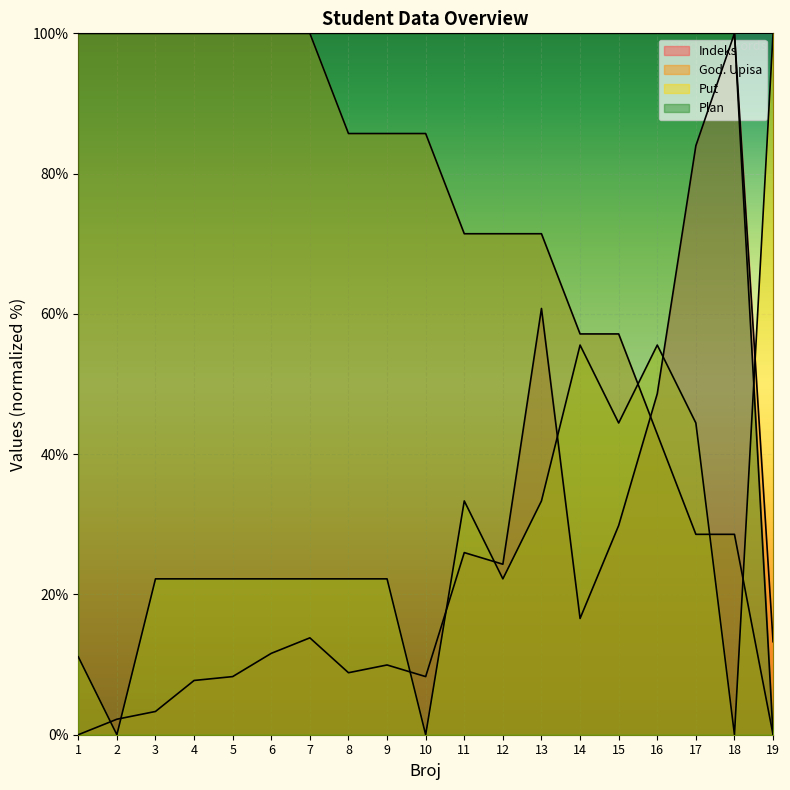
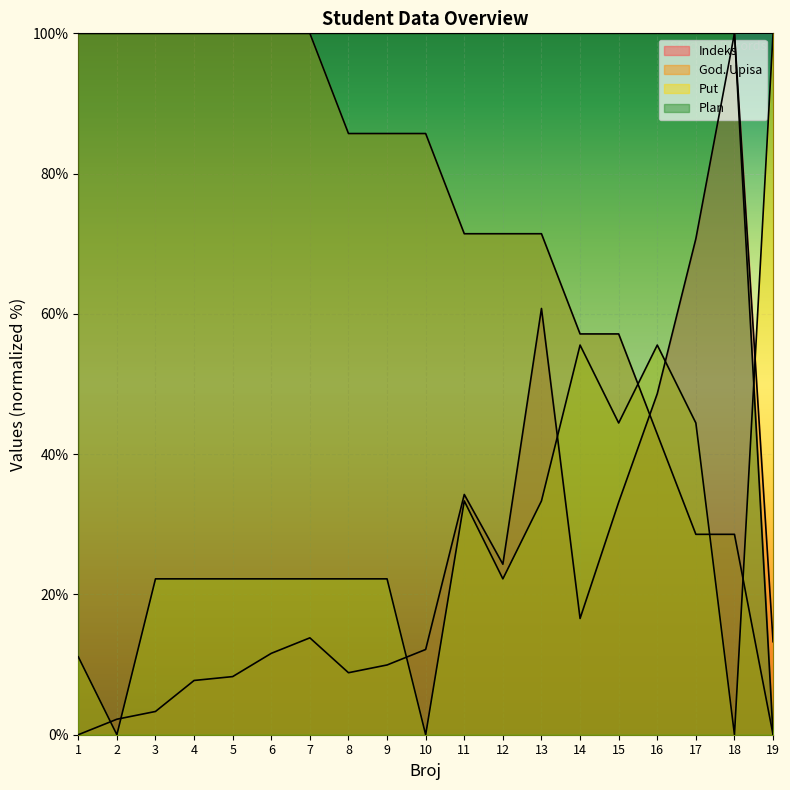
  {
    "Indeks": {
      "1": "0%",
      "2": "2%",
      "3": "3%",
      "4": "8%",
      "5": "8%",
      "6": "12%",
      "7": "14%",
      "8": "9%",
      "9": "10%",
-     "10": "8%",
-     "11": "26%",
+     "10": "12%",
+     "11": "34%",
      "12": "24%",
      "13": "61%",
      "14": "17%",
-     "15": "30%",
+     "15": "33%",
      "16": "49%",
-     "17": "84%",
+     "17": "71%",
      "19": "13%"
    },
    "Plan": {
      "8": "100%",
      "9": "100%",
      "10": "100%",
      "11": "100%",
      "12": "100%",
      "13": "100%",
      "14": "100%",
      "15": "100%",
      "16": "100%",
      "17": "100%"
    }
  }
